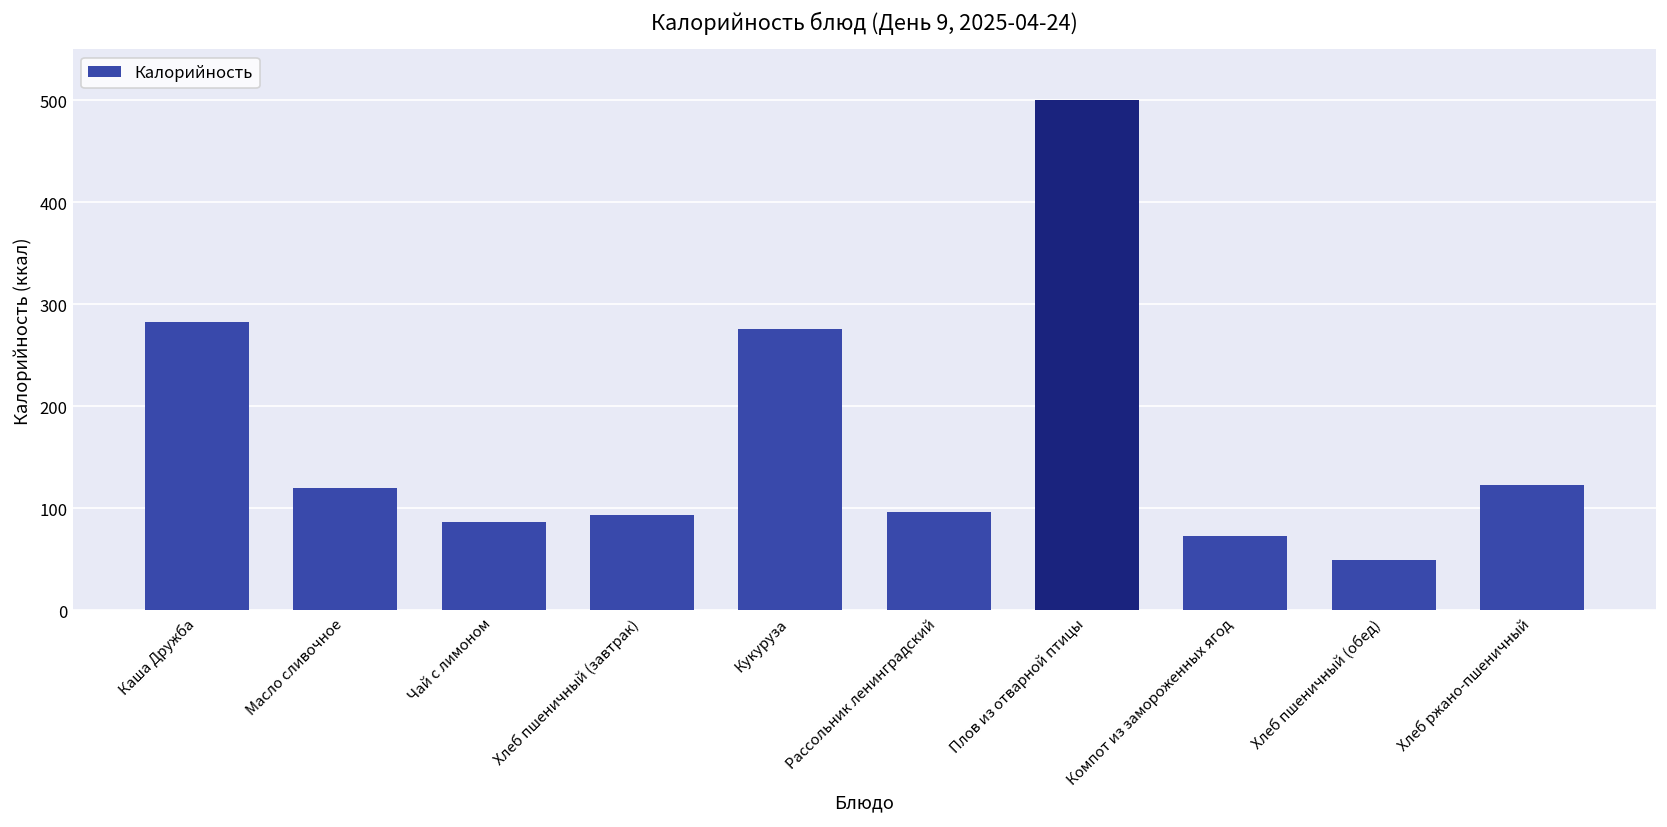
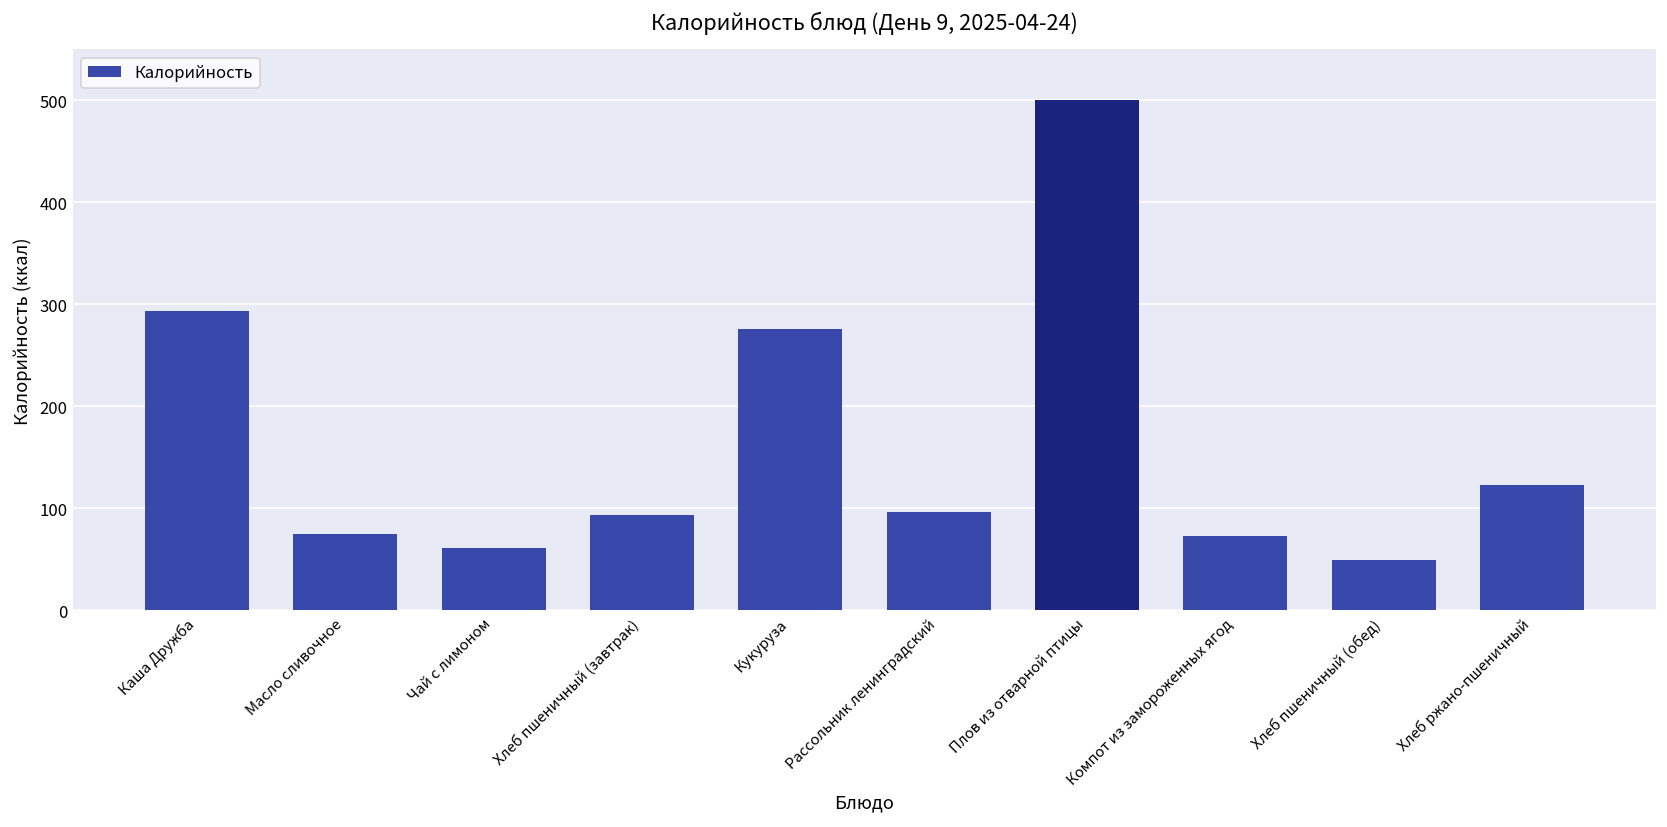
  {
-   "Каша Дружба": 280,
-   "Масло сливочное": 120,
-   "Чай с лимоном": 90,
+   "Каша Дружба": 290,
+   "Масло сливочное": 80,
+   "Чай с лимоном": 60,
    "Хлеб пшеничный (завтрак)": 90,
    "Кукуруза": 280,
    "Рассольник ленинградский": 100,
    "Плов из отварной птицы": 500,
    "Компот из замороженных ягод": 70,
    "Хлеб пшеничный (обед)": 50,
    "Хлеб ржано-пшеничный": 120
  }
